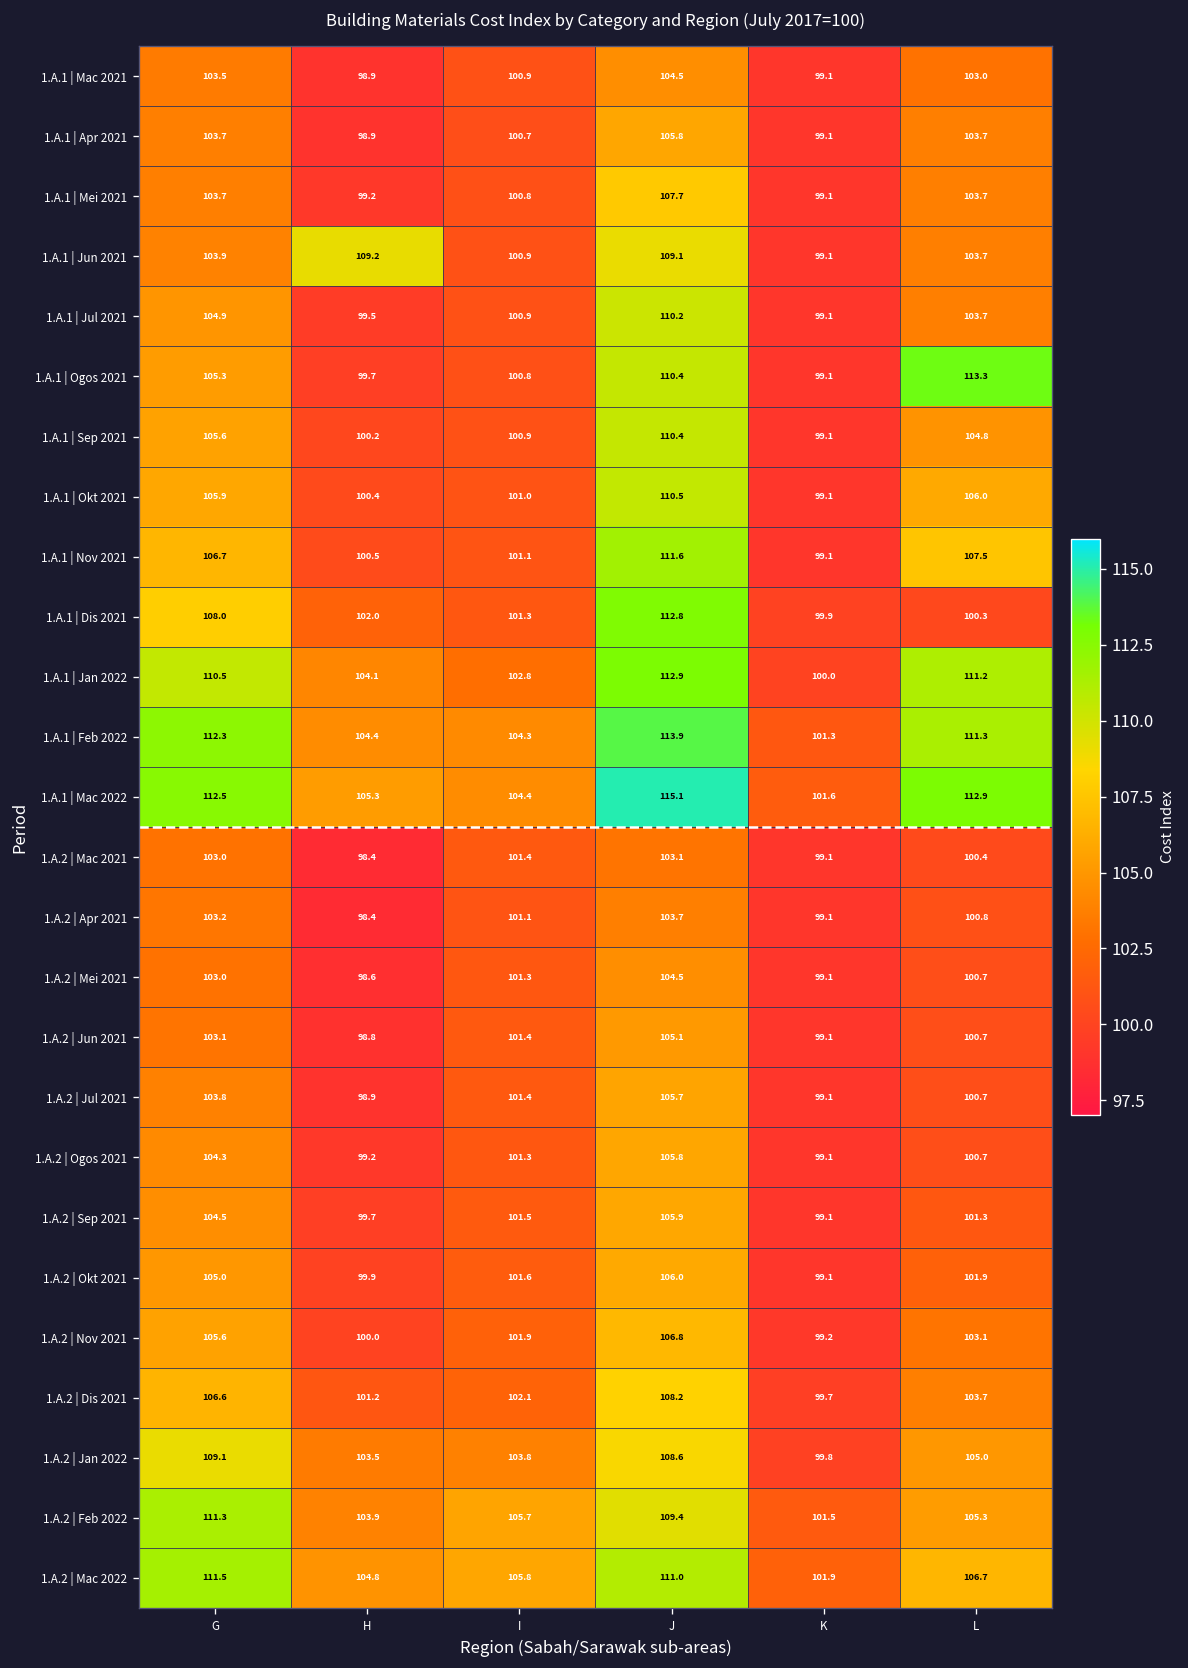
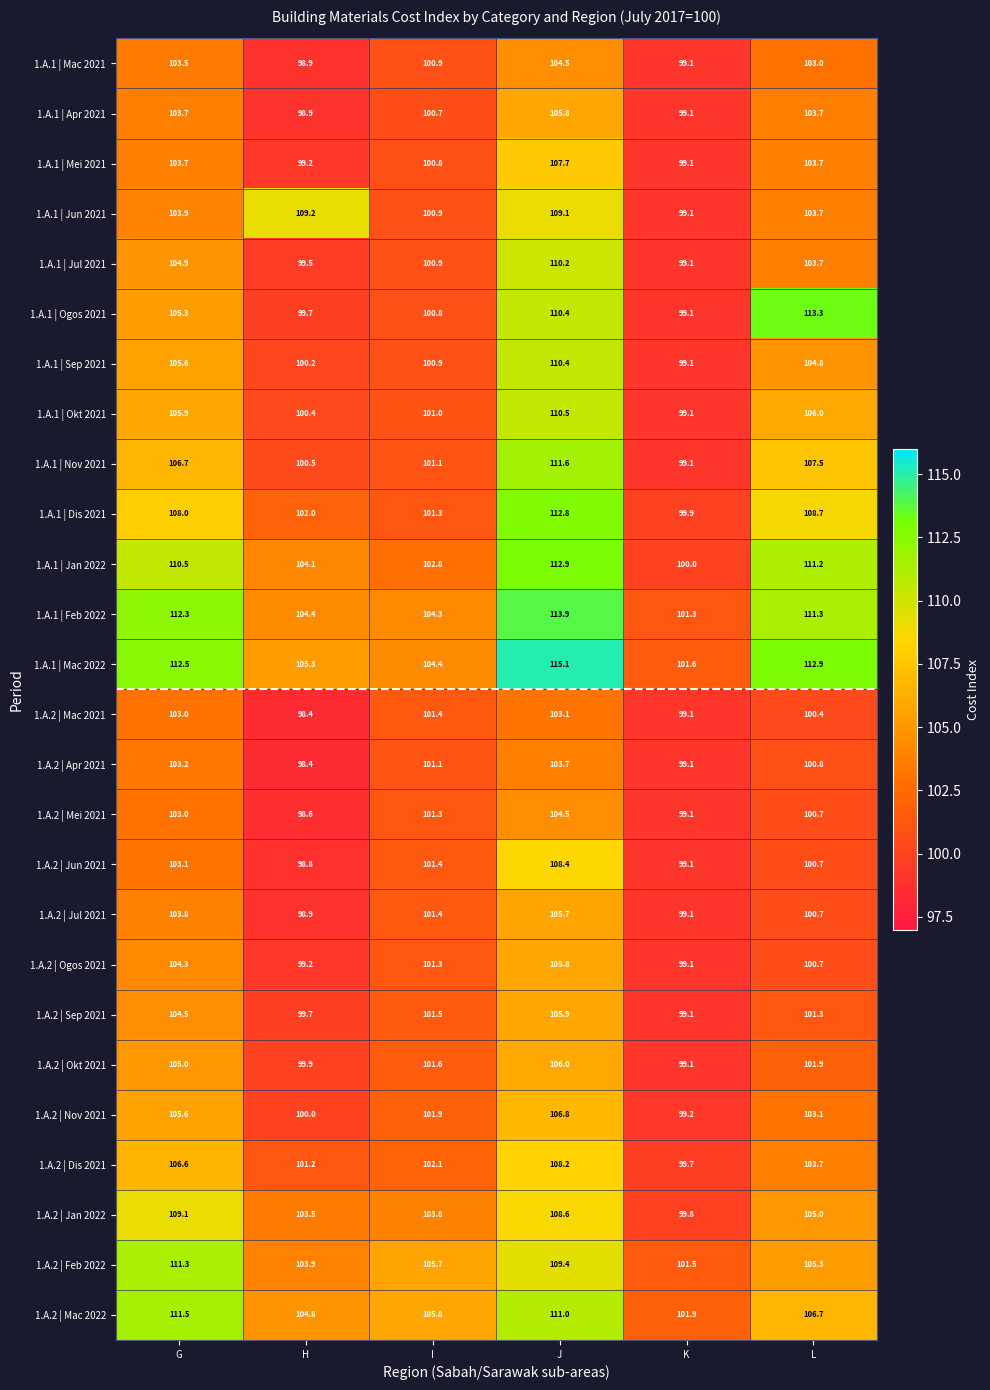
  {
    "1.A.1 | Mac 2021": {
      "G": 103.5,
      "H": 98.9,
      "I": 100.9,
      "J": 104.5,
      "K": 99.1,
      "L": 103.0
    },
    "1.A.1 | Apr 2021": {
      "G": 103.7,
      "H": 98.9,
      "I": 100.7,
      "J": 105.8,
      "K": 99.1,
      "L": 103.7
    },
    "1.A.1 | Mei 2021": {
      "G": 103.7,
      "H": 99.2,
      "I": 100.8,
      "J": 107.7,
      "K": 99.1,
      "L": 103.7
    },
    "1.A.1 | Jun 2021": {
      "G": 103.9,
      "H": 109.2,
      "I": 100.9,
      "J": 109.1,
      "K": 99.1,
      "L": 103.7
    },
    "1.A.1 | Jul 2021": {
      "G": 104.9,
      "H": 99.5,
      "I": 100.9,
      "J": 110.2,
      "K": 99.1,
      "L": 103.7
    },
    "1.A.1 | Ogos 2021": {
      "G": 105.3,
      "H": 99.7,
      "I": 100.8,
      "J": 110.4,
      "K": 99.1,
      "L": 113.3
    },
    "1.A.1 | Sep 2021": {
      "G": 105.6,
      "H": 100.2,
      "I": 100.9,
      "J": 110.4,
      "K": 99.1,
      "L": 104.8
    },
    "1.A.1 | Okt 2021": {
      "G": 105.9,
      "H": 100.4,
      "I": 101.0,
      "J": 110.5,
      "K": 99.1,
      "L": 106.0
    },
    "1.A.1 | Nov 2021": {
      "G": 106.7,
      "H": 100.5,
      "I": 101.1,
      "J": 111.6,
      "K": 99.1,
      "L": 107.5
    },
    "1.A.1 | Dis 2021": {
      "G": 108.0,
      "H": 102.0,
      "I": 101.3,
      "J": 112.8,
      "K": 99.9,
-     "L": 100.3
+     "L": 108.7
    },
    "1.A.1 | Jan 2022": {
      "G": 110.5,
      "H": 104.1,
      "I": 102.8,
      "J": 112.9,
      "K": 100.0,
      "L": 111.2
    },
    "1.A.1 | Feb 2022": {
      "G": 112.3,
      "H": 104.4,
      "I": 104.3,
      "J": 113.9,
      "K": 101.3,
      "L": 111.3
    },
    "1.A.1 | Mac 2022": {
      "G": 112.5,
      "H": 105.3,
      "I": 104.4,
      "J": 115.1,
      "K": 101.6,
      "L": 112.9
    },
    "1.A.2 | Mac 2021": {
      "G": 103.0,
      "H": 98.4,
      "I": 101.4,
      "J": 103.1,
      "K": 99.1,
      "L": 100.4
    },
    "1.A.2 | Apr 2021": {
      "G": 103.2,
      "H": 98.4,
      "I": 101.1,
      "J": 103.7,
      "K": 99.1,
      "L": 100.8
    },
    "1.A.2 | Mei 2021": {
      "G": 103.0,
      "H": 98.6,
      "I": 101.3,
      "J": 104.5,
      "K": 99.1,
      "L": 100.7
    },
    "1.A.2 | Jun 2021": {
      "G": 103.1,
      "H": 98.8,
      "I": 101.4,
-     "J": 105.1,
+     "J": 108.4,
      "K": 99.1,
      "L": 100.7
    },
    "1.A.2 | Jul 2021": {
      "G": 103.8,
      "H": 98.9,
      "I": 101.4,
      "J": 105.7,
      "K": 99.1,
      "L": 100.7
    },
    "1.A.2 | Ogos 2021": {
      "G": 104.3,
      "H": 99.2,
      "I": 101.3,
      "J": 105.8,
      "K": 99.1,
      "L": 100.7
    },
    "1.A.2 | Sep 2021": {
      "G": 104.5,
      "H": 99.7,
      "I": 101.5,
      "J": 105.9,
      "K": 99.1,
      "L": 101.3
    },
    "1.A.2 | Okt 2021": {
      "G": 105.0,
      "H": 99.9,
      "I": 101.6,
      "J": 106.0,
      "K": 99.1,
      "L": 101.9
    },
    "1.A.2 | Nov 2021": {
      "G": 105.6,
      "H": 100.0,
      "I": 101.9,
      "J": 106.8,
      "K": 99.2,
      "L": 103.1
    },
    "1.A.2 | Dis 2021": {
      "G": 106.6,
      "H": 101.2,
      "I": 102.1,
      "J": 108.2,
      "K": 99.7,
      "L": 103.7
    },
    "1.A.2 | Jan 2022": {
      "G": 109.1,
      "H": 103.5,
      "I": 103.8,
      "J": 108.6,
      "K": 99.8,
      "L": 105.0
    },
    "1.A.2 | Feb 2022": {
      "G": 111.3,
      "H": 103.9,
      "I": 105.7,
      "J": 109.4,
      "K": 101.5,
      "L": 105.3
    },
    "1.A.2 | Mac 2022": {
      "G": 111.5,
      "H": 104.8,
      "I": 105.8,
      "J": 111.0,
      "K": 101.9,
      "L": 106.7
    }
  }
